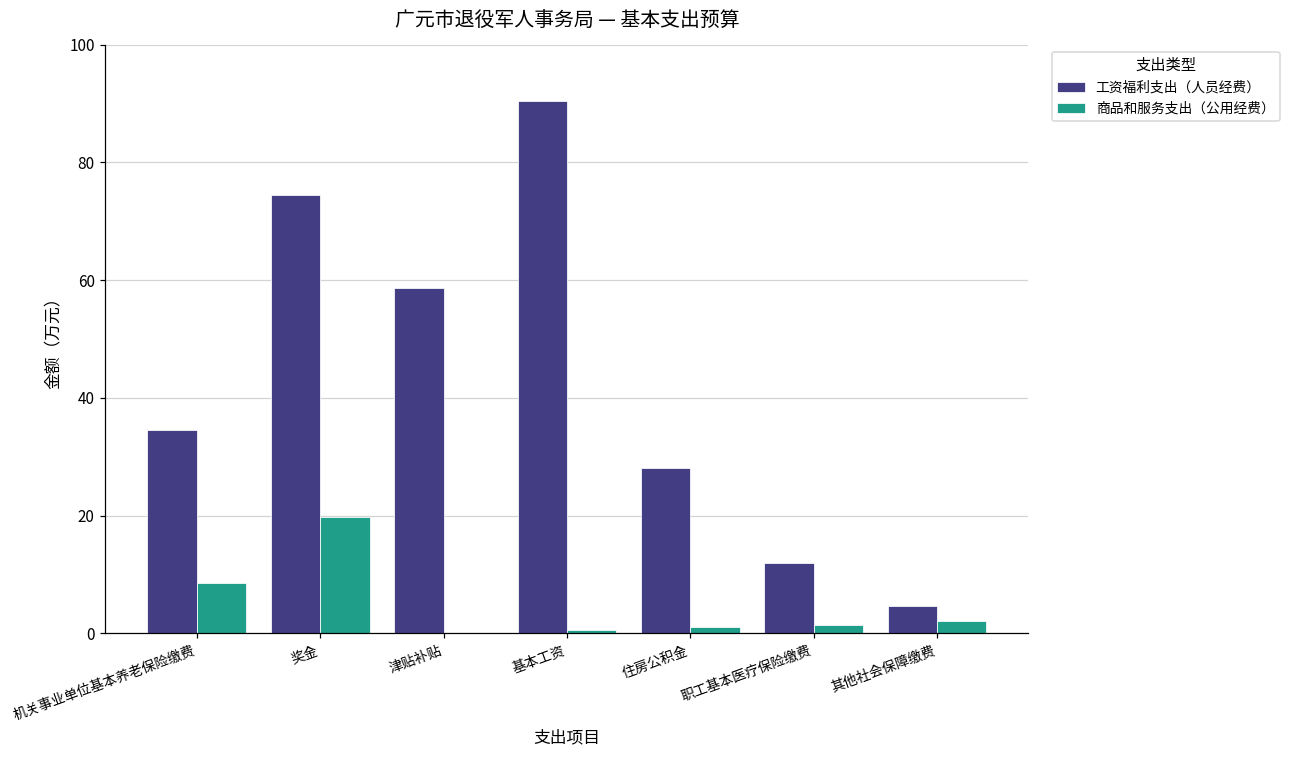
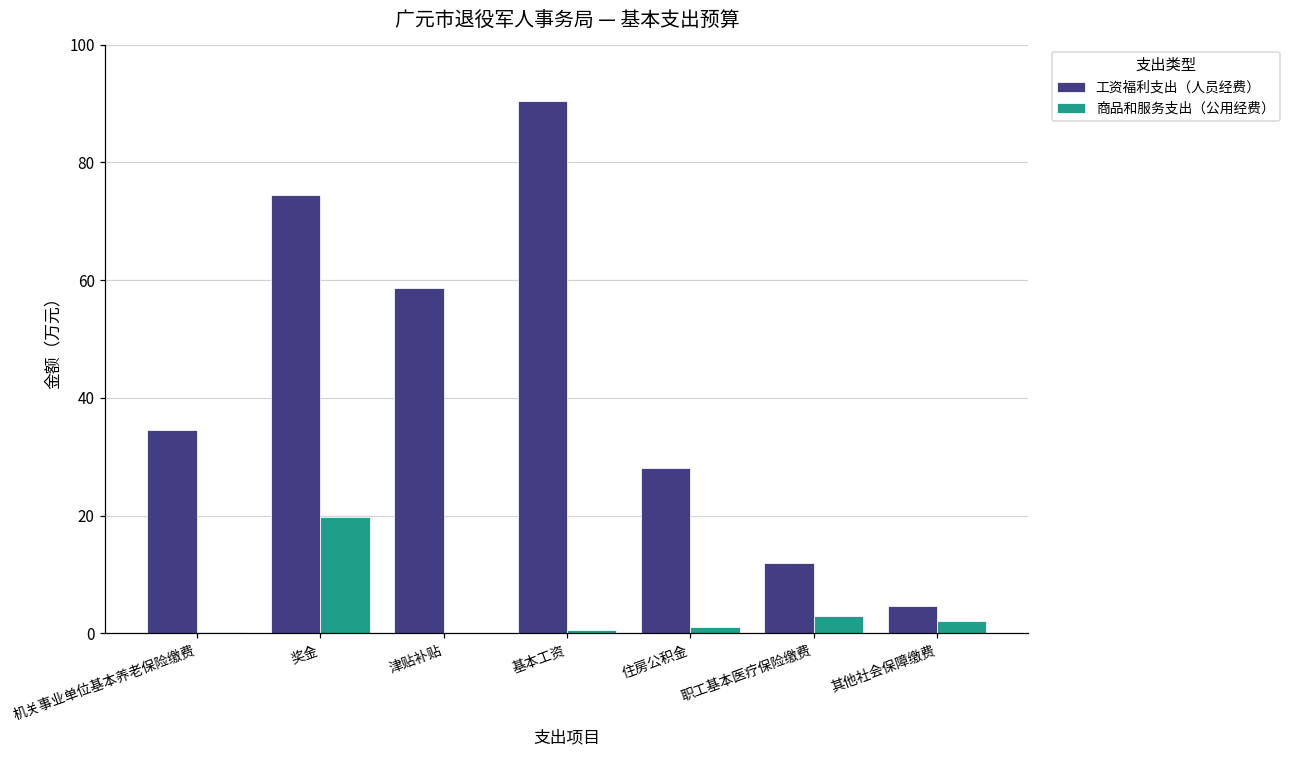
  {
    "工资福利支出（人员经费）": {
      "机关事业单位基本养老保险缴费": 34,
      "奖金": 74,
      "津贴补贴": 59,
      "基本工资": 91,
      "住房公积金": 28,
      "职工基本医疗保险缴费": 12,
      "其他社会保障缴费": 5
    },
    "商品和服务支出（公用经费）": {
-     "机关事业单位基本养老保险缴费": 9,
+     "机关事业单位基本养老保险缴费": 0,
      "奖金": 20,
      "基本工资": 1,
      "住房公积金": 1,
-     "职工基本医疗保险缴费": 1,
+     "职工基本医疗保险缴费": 3,
      "其他社会保障缴费": 2
    }
  }
